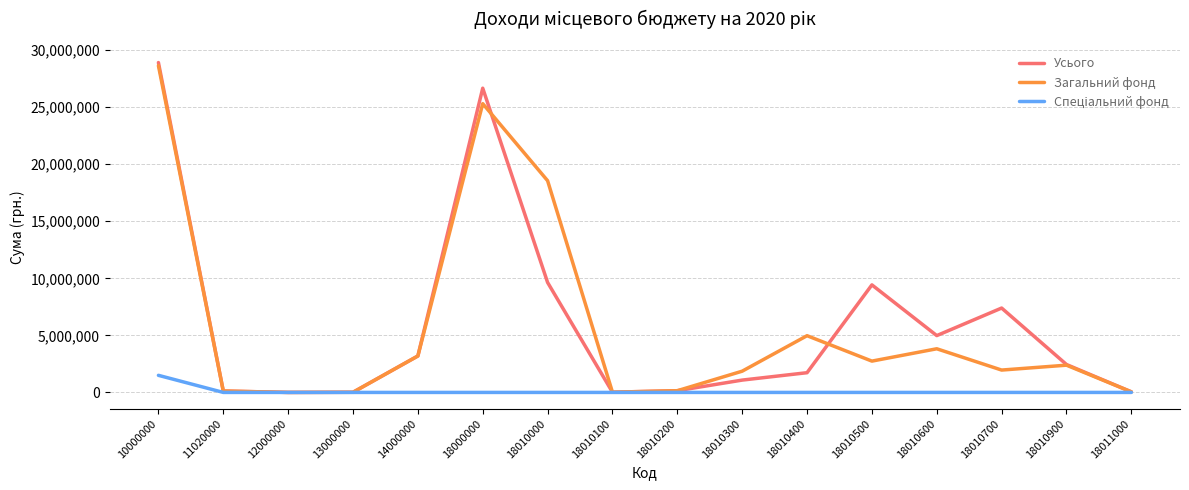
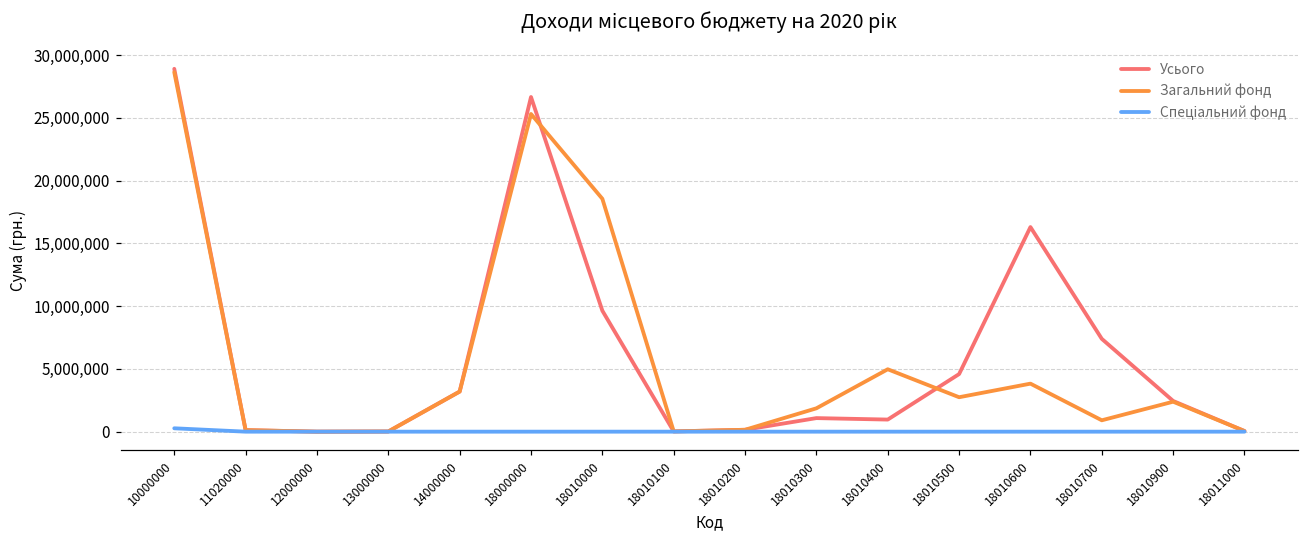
  {
    "Усього": {
      "10000000": "28,900,000",
      "18000000": "26,700,000",
      "18010000": "9,600,000",
      "18010300": "1,100,000",
-     "18010400": "1,700,000",
-     "18010500": "9,400,000",
-     "18010600": "5,000,000",
+     "18010400": "1,000,000",
+     "18010500": "4,600,000",
+     "18010600": "16,300,000",
      "18010700": "7,400,000"
    },
    "Загальний фонд": {
      "10000000": "28,600,000",
      "18000000": "25,300,000",
      "18010000": "18,600,000",
      "18010300": "1,900,000",
      "18010400": "5,000,000",
      "18010500": "2,700,000",
      "18010600": "3,800,000",
-     "18010700": "2,000,000"
+     "18010700": "900,000"
    },
    "Спеціальний фонд": {
-     "10000000": "1,500,000",
+     "10000000": "300,000",
      "14000000": "0",
      "18000000": "0",
      "18010000": "0",
      "18010300": "0",
      "18010400": "0",
      "18010500": "0",
      "18010600": "0",
      "18010700": "0",
      "18010900": "0"
    }
  }
